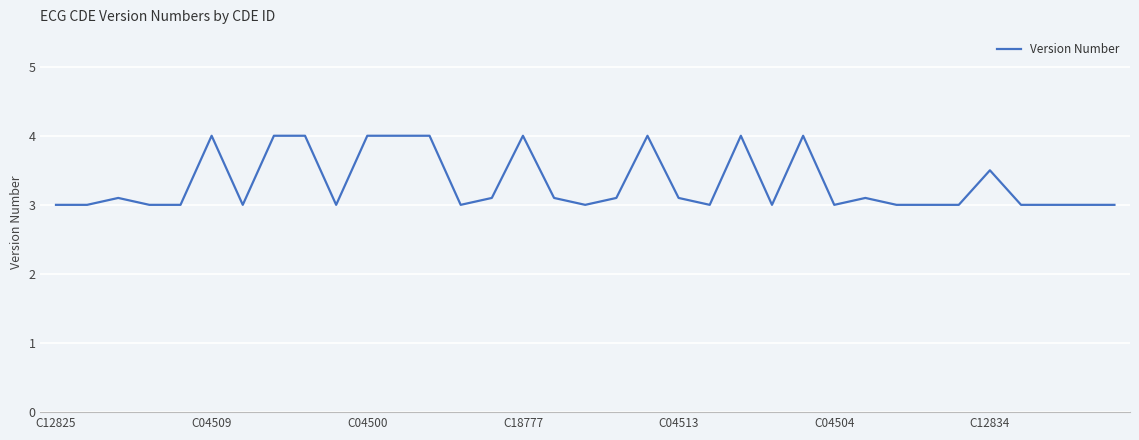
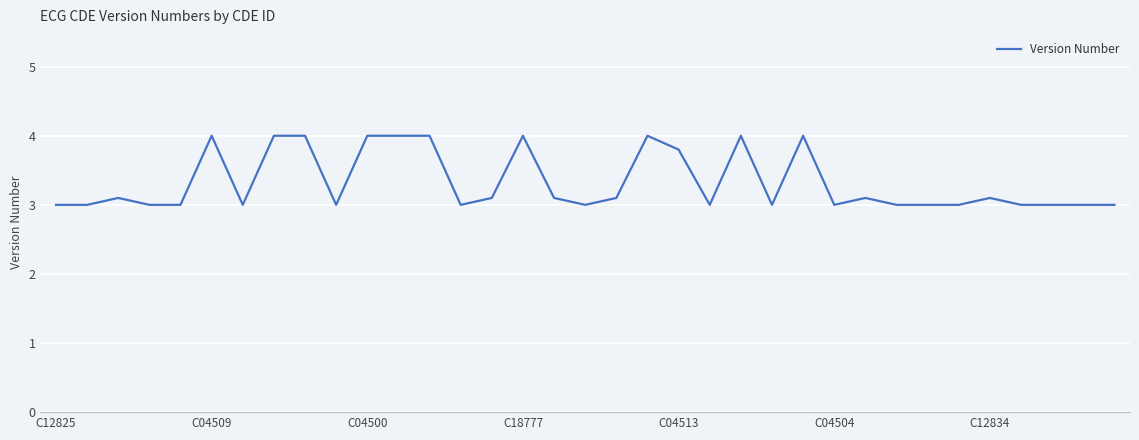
  {
    "C12825": 3.0,
    "C04509": 4.0,
    "C04500": 4.0,
    "C18777": 4.0,
-   "C04513": 3.1,
+   "C04513": 3.8,
    "C04504": 3.0,
-   "C12834": 3.5
+   "C12834": 3.1
  }
